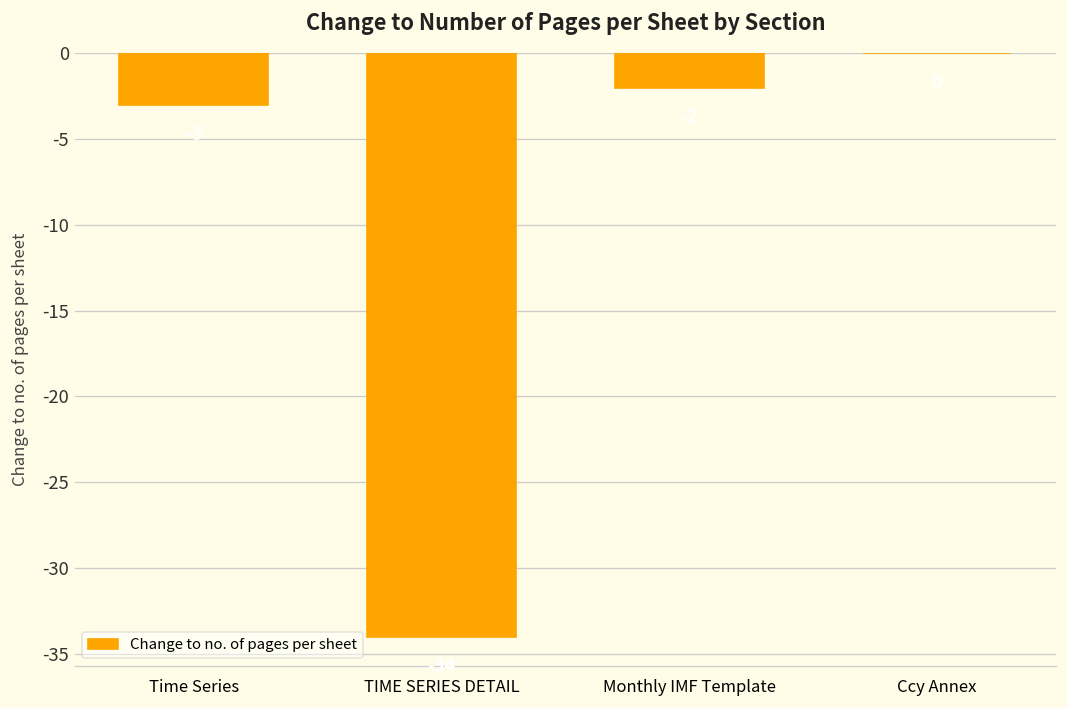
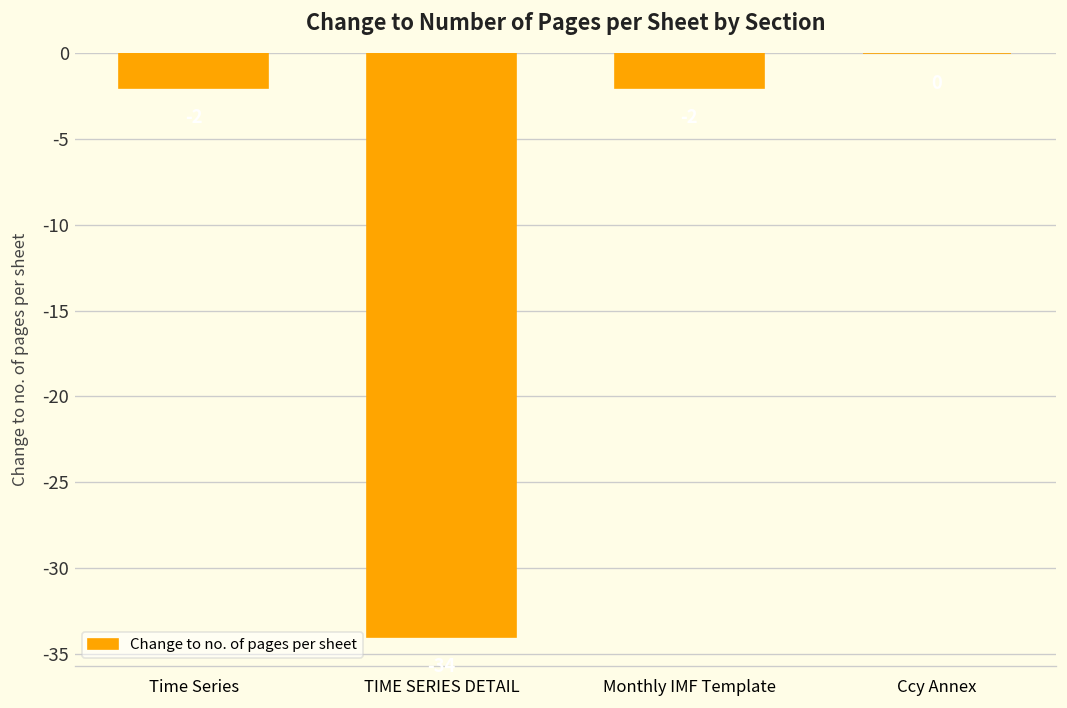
  {
-   "Time Series": -3,
+   "Time Series": -2,
    "TIME SERIES DETAIL": -34,
    "Monthly IMF Template": -2,
    "Ccy Annex": 0
  }
